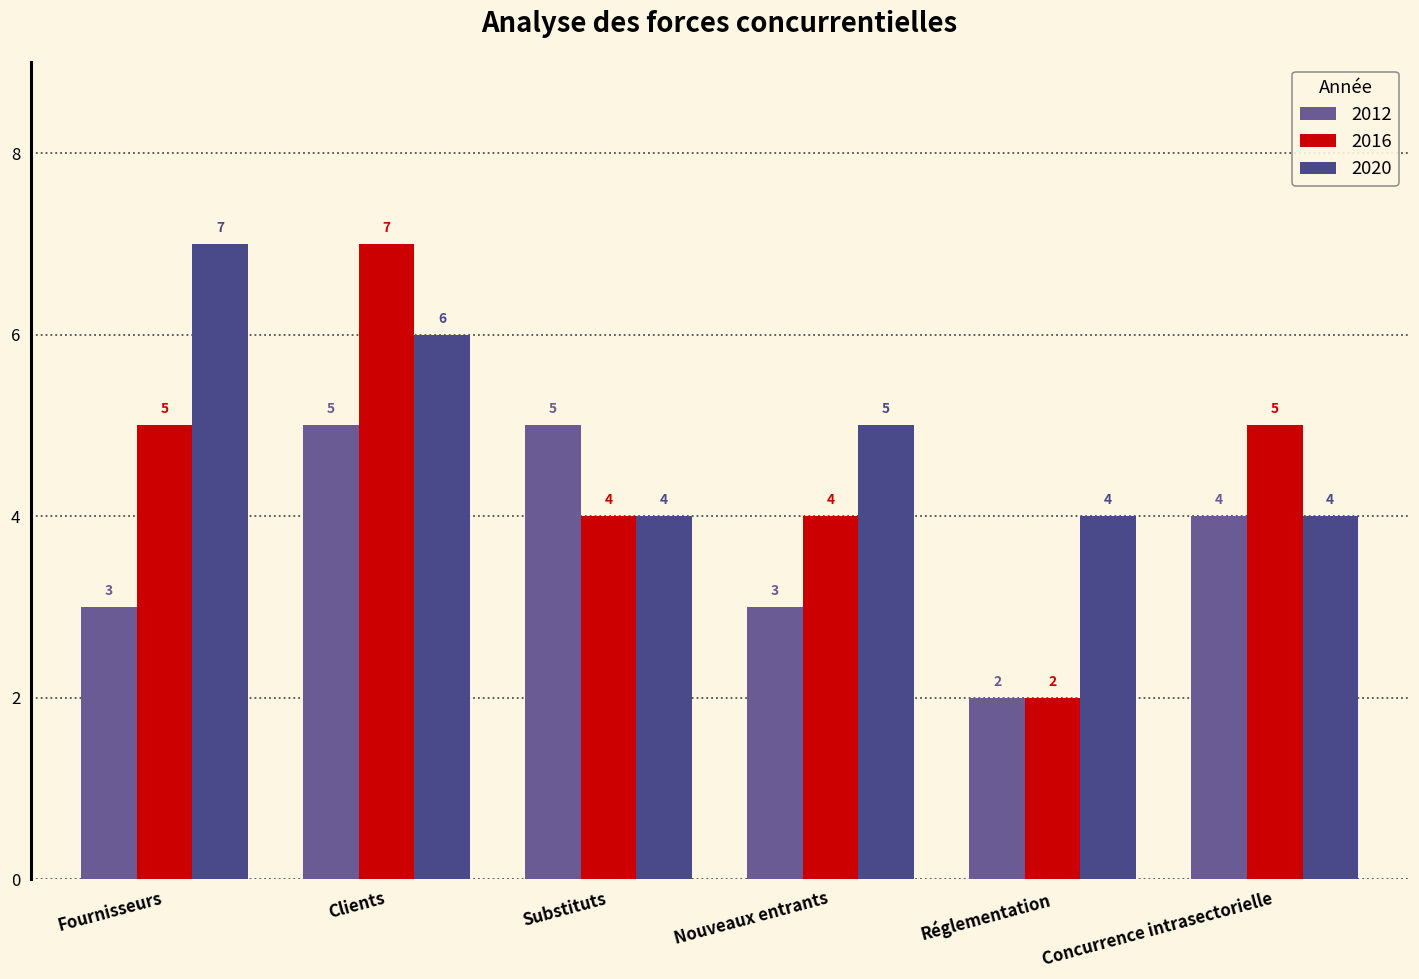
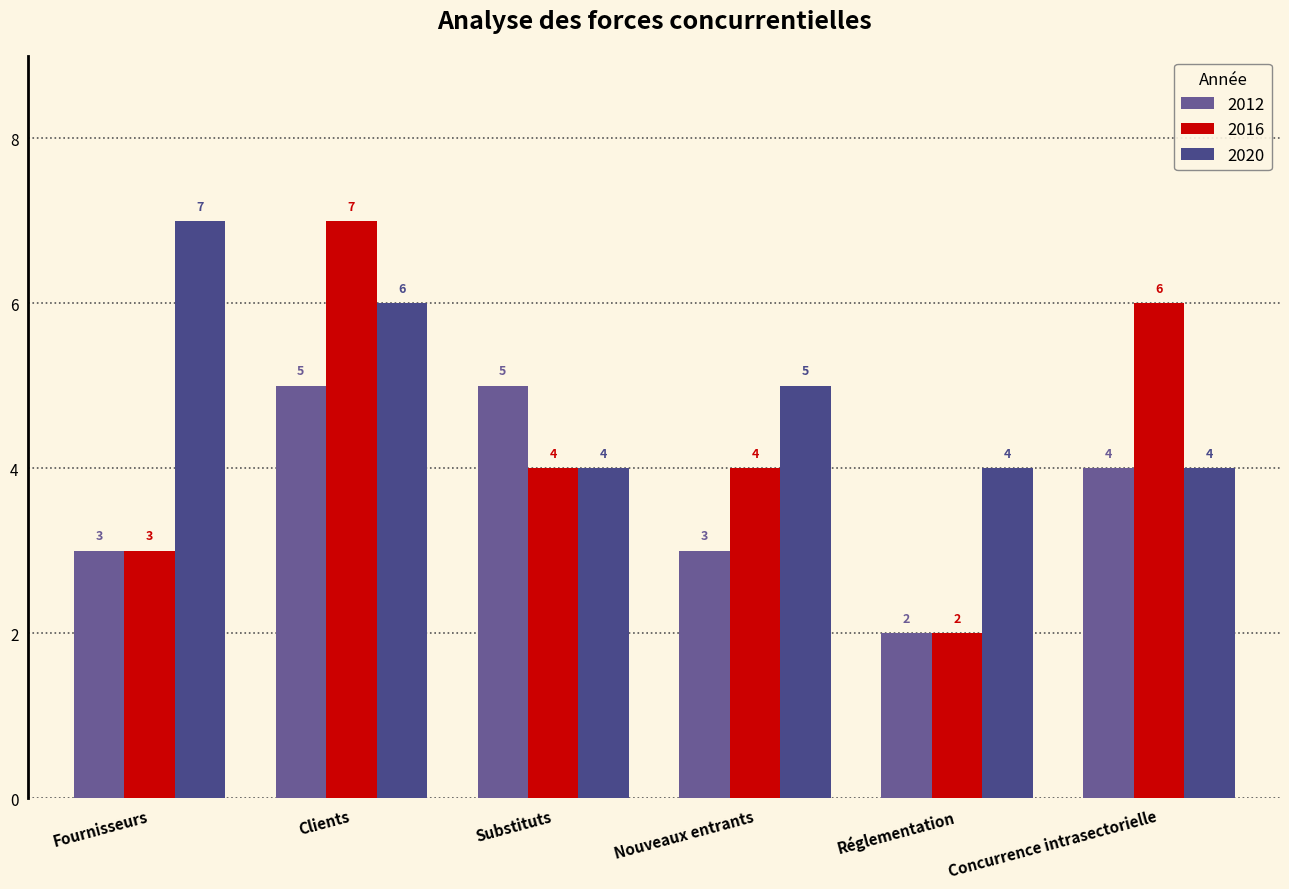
  {
    "2016": {
-     "Fournisseurs": 5,
+     "Fournisseurs": 3,
      "Clients": 7,
      "Substituts": 4,
      "Nouveaux entrants": 4,
      "Réglementation": 2,
-     "Concurrence intrasectorielle": 5
+     "Concurrence intrasectorielle": 6
    }
  }
